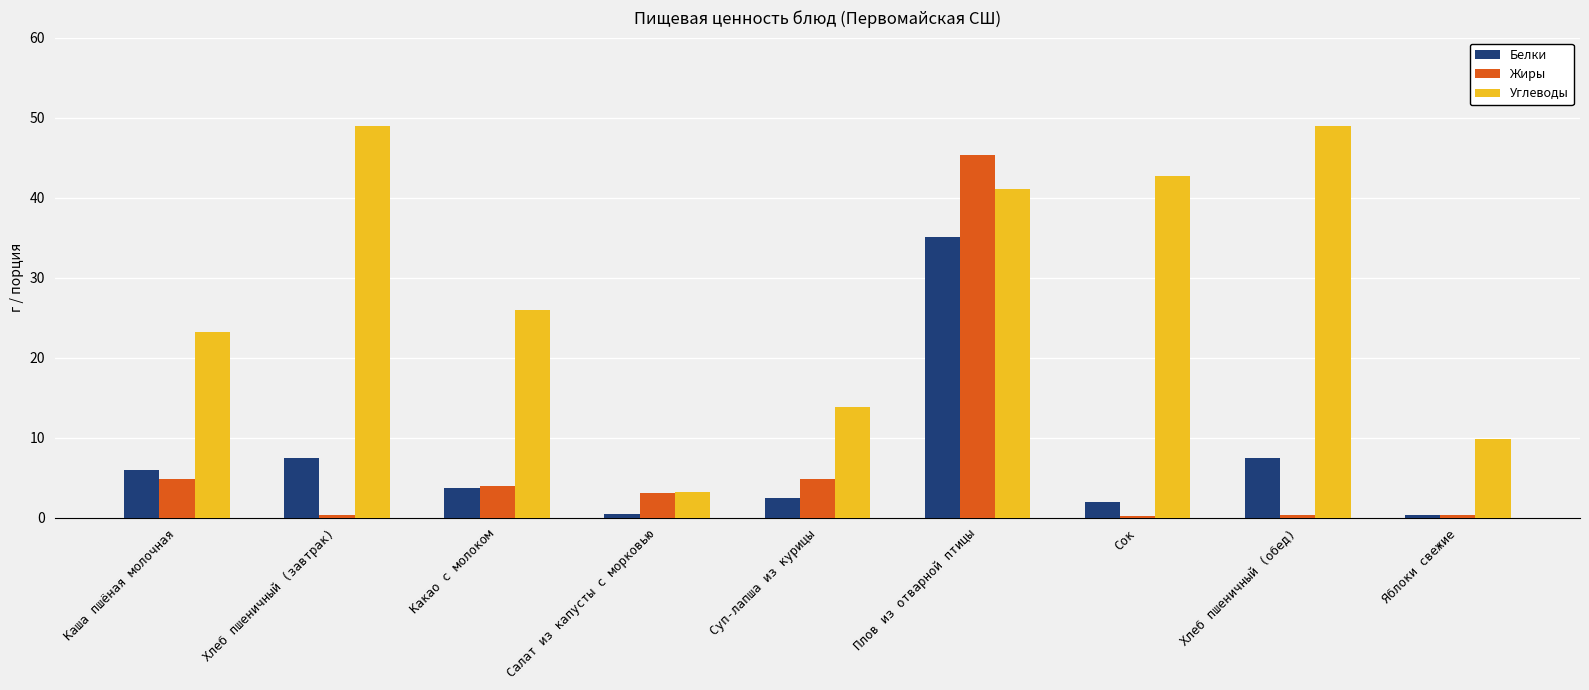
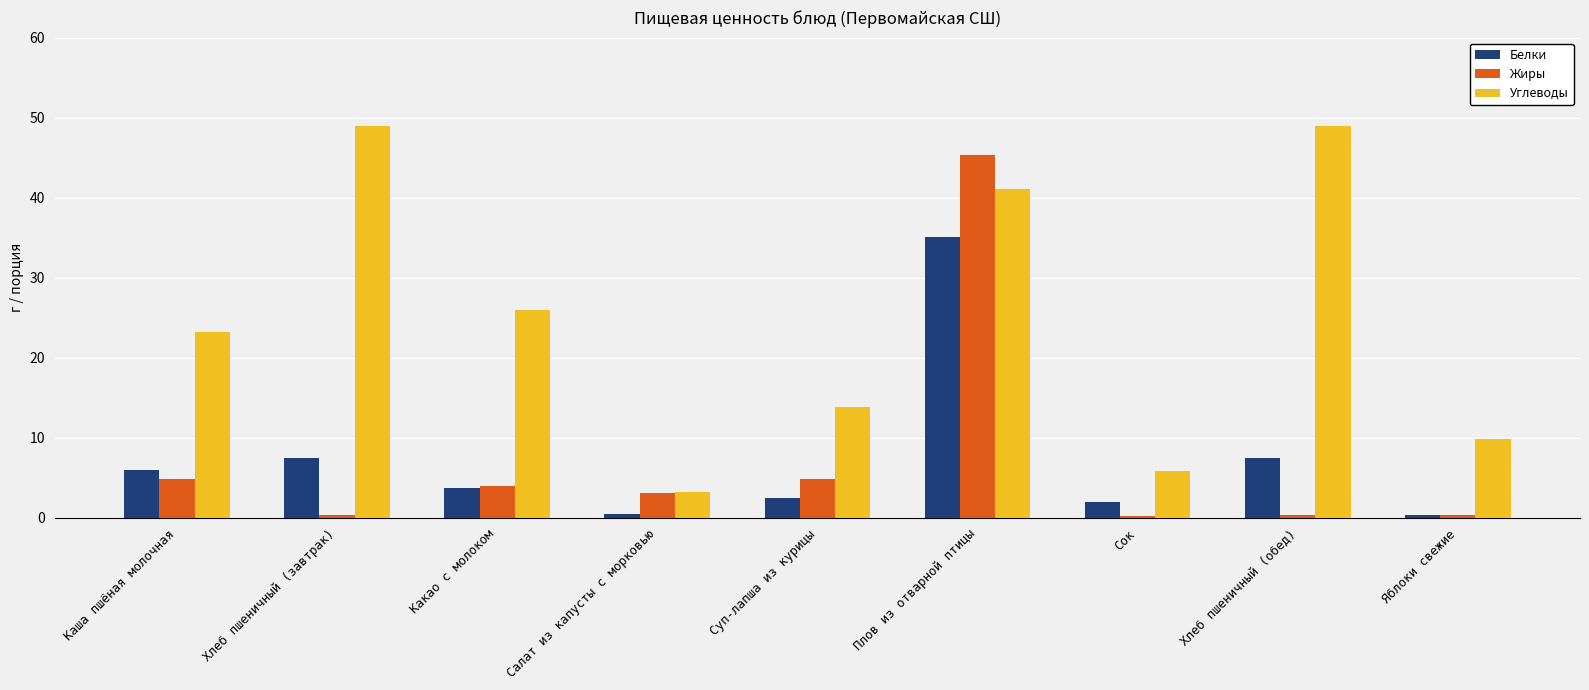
  {
    "Белки": {
      "Каша пшёная молочная": 6,
      "Хлеб пшеничный (завтрак)": 8,
      "Какао с молоком": 4,
      "Салат из капусты с морковью": 1,
      "Суп-лапша из курицы": 2,
      "Плов из отварной птицы": 35,
      "Сок": 2,
      "Хлеб пшеничный (обед)": 8,
      "Яблоки свежие": 0
    },
    "Жиры": {
      "Каша пшёная молочная": 5,
      "Какао с молоком": 4,
      "Салат из капусты с морковью": 3,
      "Суп-лапша из курицы": 5,
      "Плов из отварной птицы": 45,
      "Яблоки свежие": 0
    },
    "Углеводы": {
      "Каша пшёная молочная": 23,
      "Хлеб пшеничный (завтрак)": 49,
      "Какао с молоком": 26,
      "Салат из капусты с морковью": 3,
      "Суп-лапша из курицы": 14,
      "Плов из отварной птицы": 41,
-     "Сок": 43,
+     "Сок": 6,
      "Хлеб пшеничный (обед)": 49,
      "Яблоки свежие": 10
    }
  }
